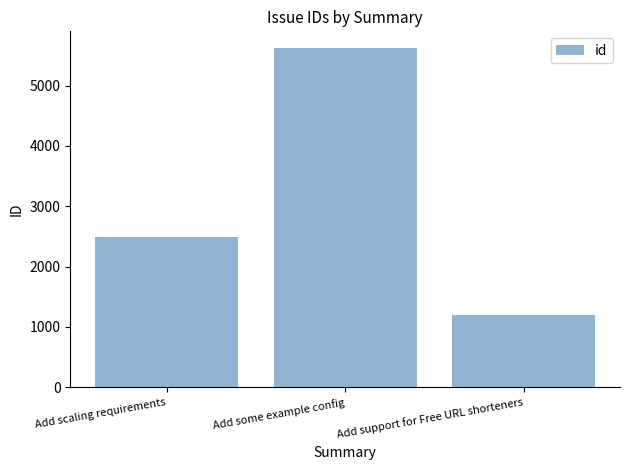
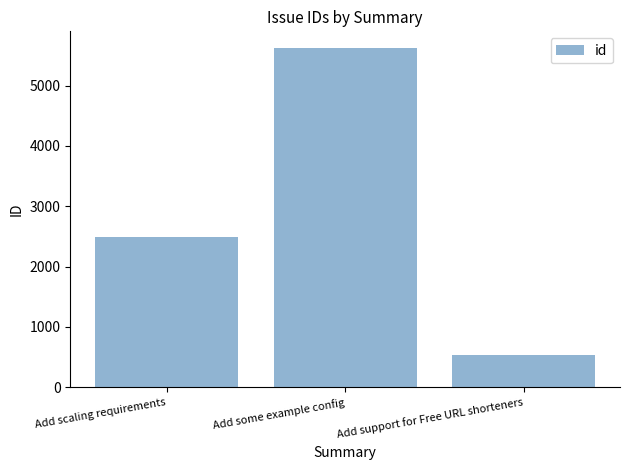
  {
    "Add scaling requirements": 2500,
    "Add some example config": 5600,
-   "Add support for Free URL shorteners": 1200
+   "Add support for Free URL shorteners": 500
  }
